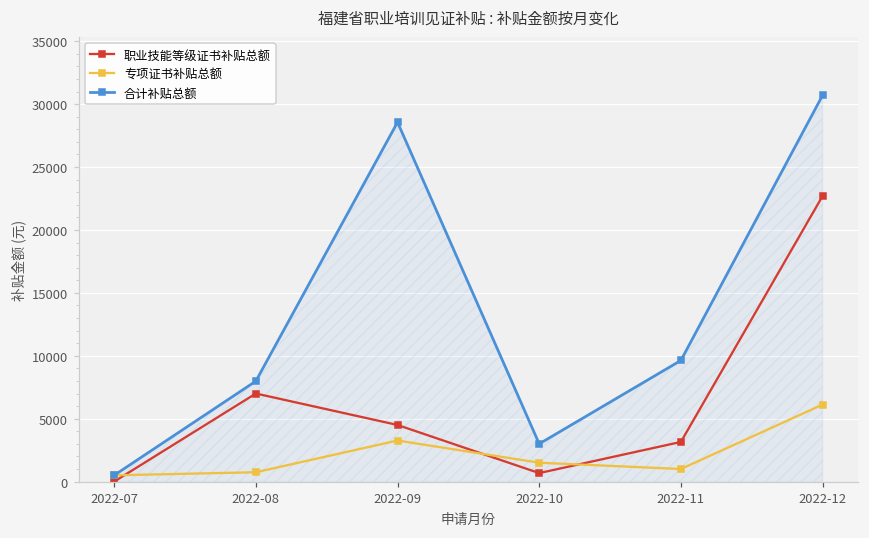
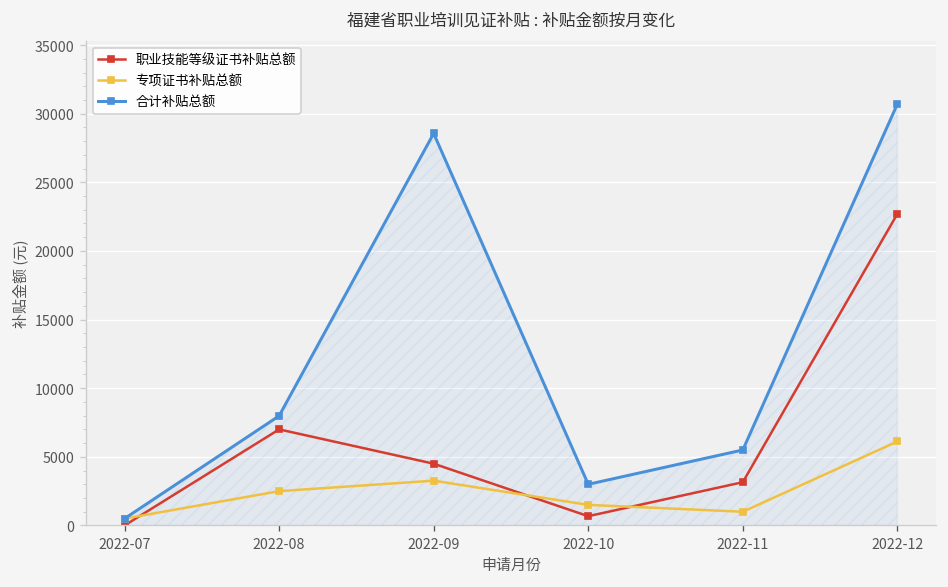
  {
    "职业技能等级证书补贴总额": {
      "2022-07": 0,
      "2022-08": 7000,
      "2022-09": 4500,
      "2022-10": 700,
      "2022-11": 3200,
      "2022-12": 22700
    },
    "专项证书补贴总额": {
-     "2022-08": 700,
+     "2022-08": 2500,
      "2022-09": 3300,
      "2022-10": 1500,
      "2022-11": 1000,
      "2022-12": 6100
    },
    "合计补贴总额": {
      "2022-08": 8000,
      "2022-09": 28600,
      "2022-10": 3000,
-     "2022-11": 9600,
+     "2022-11": 5500,
      "2022-12": 30700
    }
  }
